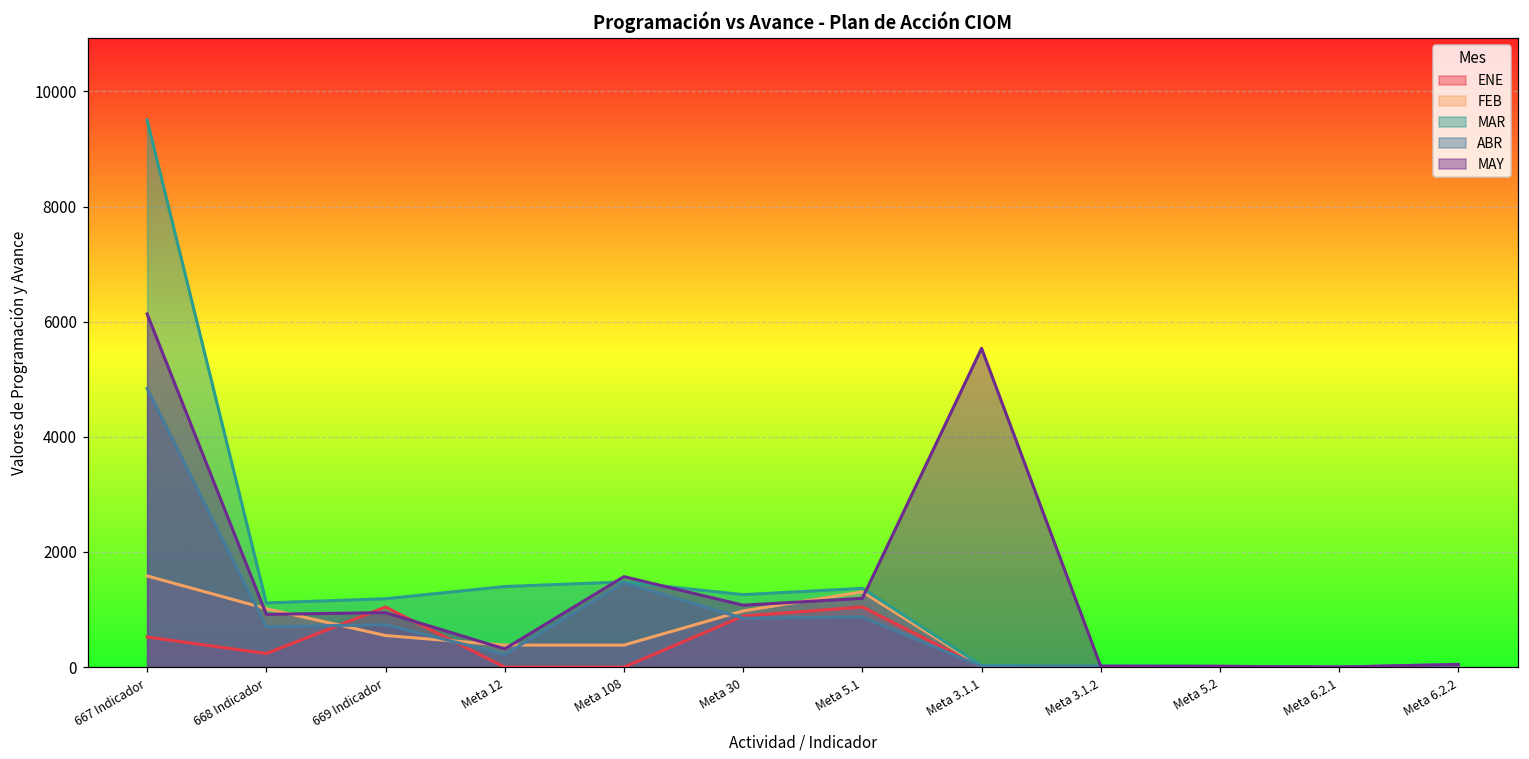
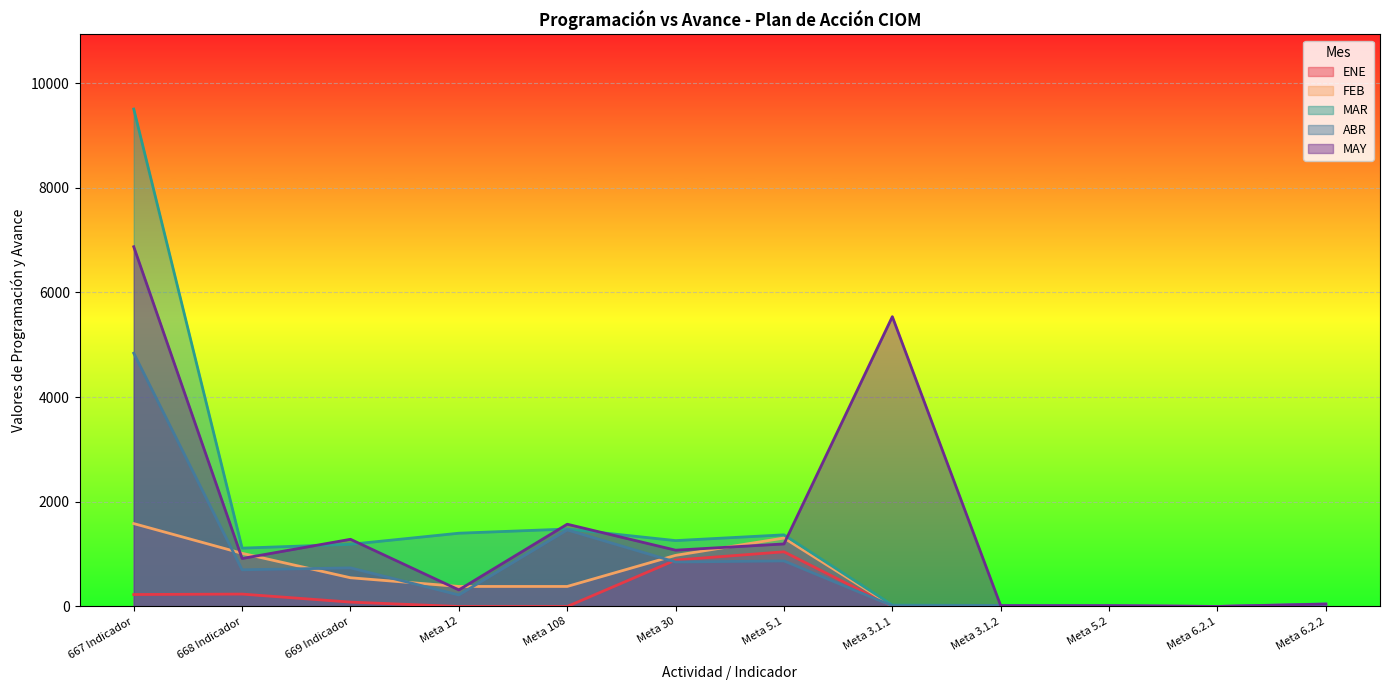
  {
    "ENE": {
-     "667 Indicador": 500,
+     "667 Indicador": 200,
      "668 Indicador": 200,
-     "669 Indicador": 1000,
+     "669 Indicador": 100,
      "Meta 12": 0,
      "Meta 108": 0,
      "Meta 5.1": 1000
    },
    "FEB": {
      "667 Indicador": 1600,
      "668 Indicador": 1000,
      "669 Indicador": 500,
      "Meta 12": 400,
      "Meta 108": 400,
      "Meta 30": 1000,
      "Meta 5.1": 1300
    },
    "MAY": {
-     "667 Indicador": 6100,
+     "667 Indicador": 6900,
      "668 Indicador": 900,
-     "669 Indicador": 900,
+     "669 Indicador": 1300,
      "Meta 12": 300,
      "Meta 108": 1600,
      "Meta 30": 1100,
      "Meta 5.1": 1200,
      "Meta 3.1.1": 5500
    }
  }
